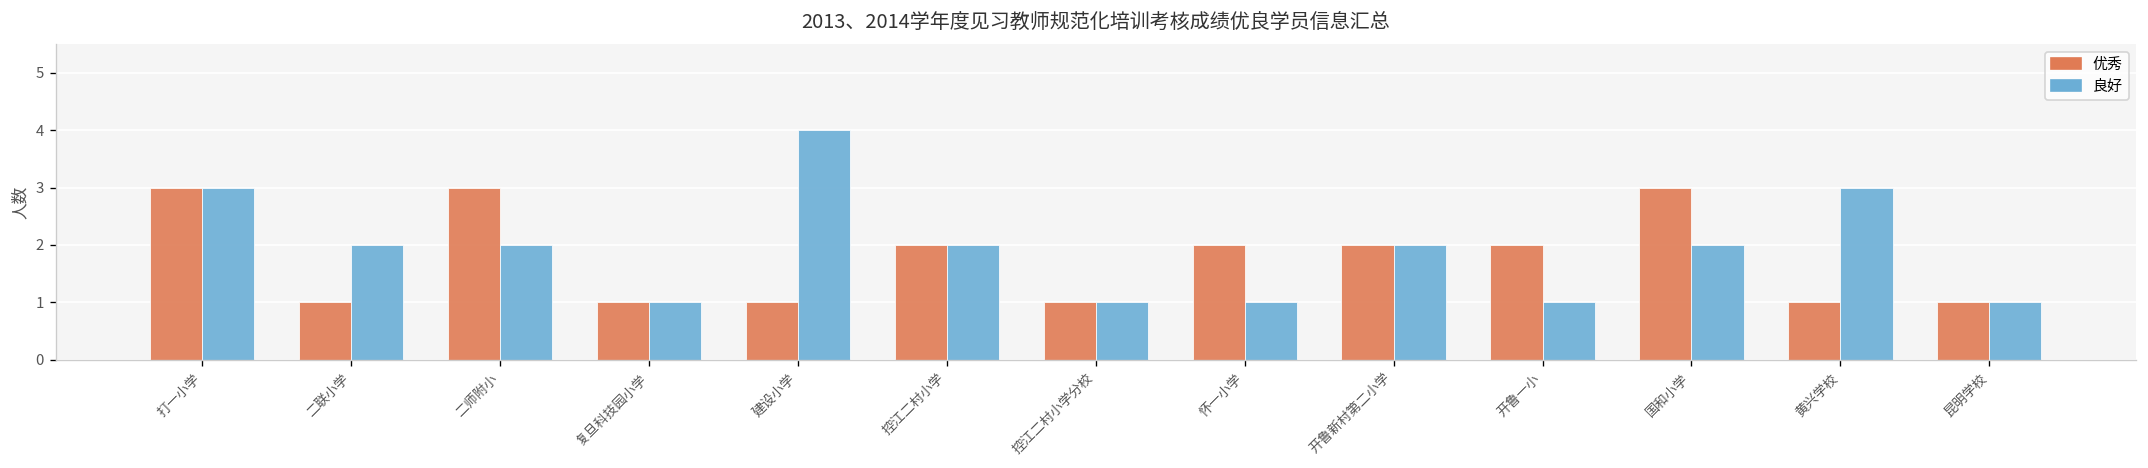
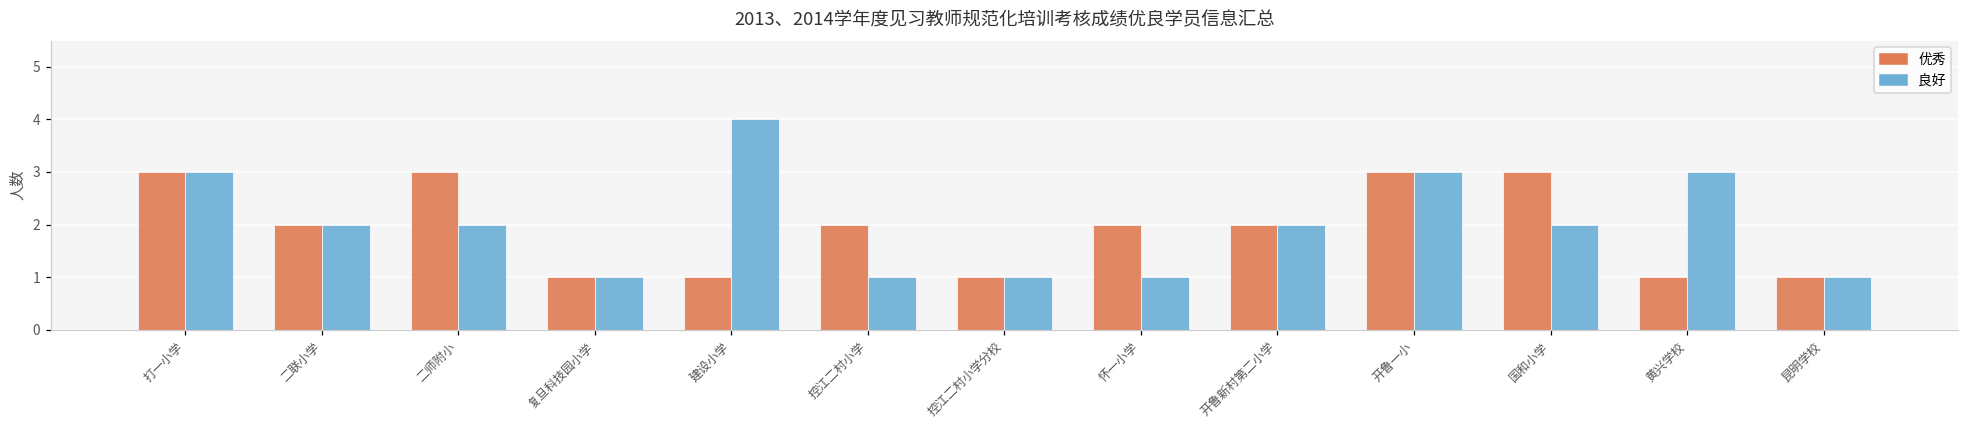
  {
    "优秀": {
      "打一小学": 3,
-     "二联小学": 1,
+     "二联小学": 2,
      "二师附小": 3,
      "复旦科技园小学": 1,
      "建设小学": 1,
      "控江二村小学": 2,
      "控江二村小学分校": 1,
      "怀一小学": 2,
      "开鲁新村第二小学": 2,
-     "开鲁一小": 2,
+     "开鲁一小": 3,
      "国和小学": 3,
      "黄兴学校": 1,
      "昆明学校": 1
    },
    "良好": {
      "打一小学": 3,
      "二联小学": 2,
      "二师附小": 2,
      "复旦科技园小学": 1,
      "建设小学": 4,
-     "控江二村小学": 2,
+     "控江二村小学": 1,
      "控江二村小学分校": 1,
      "怀一小学": 1,
      "开鲁新村第二小学": 2,
-     "开鲁一小": 1,
+     "开鲁一小": 3,
      "国和小学": 2,
      "黄兴学校": 3,
      "昆明学校": 1
    }
  }
